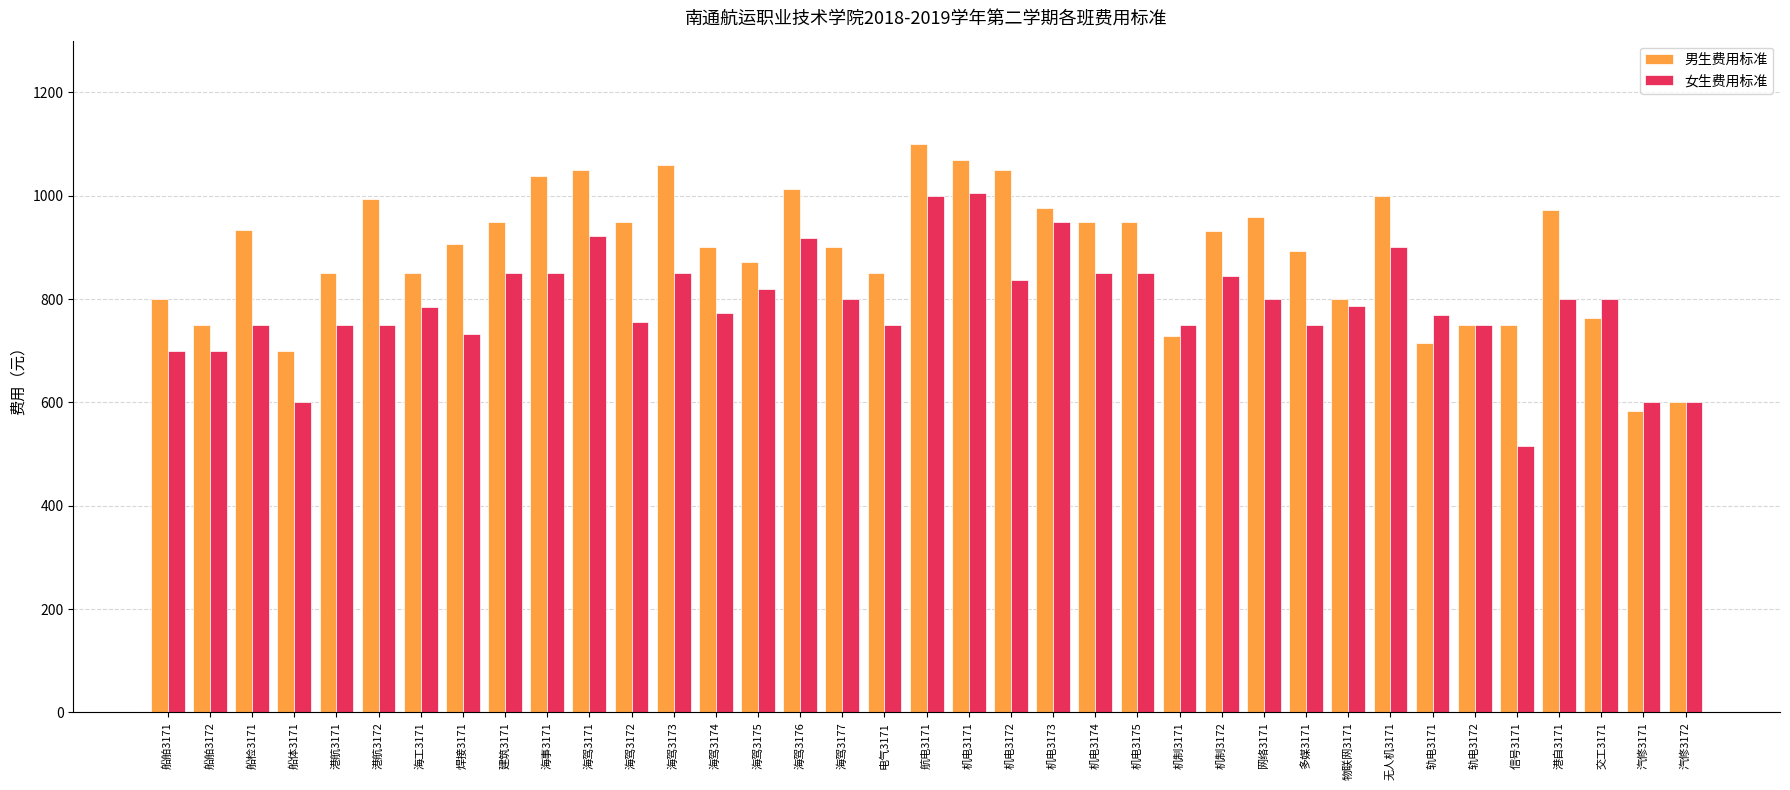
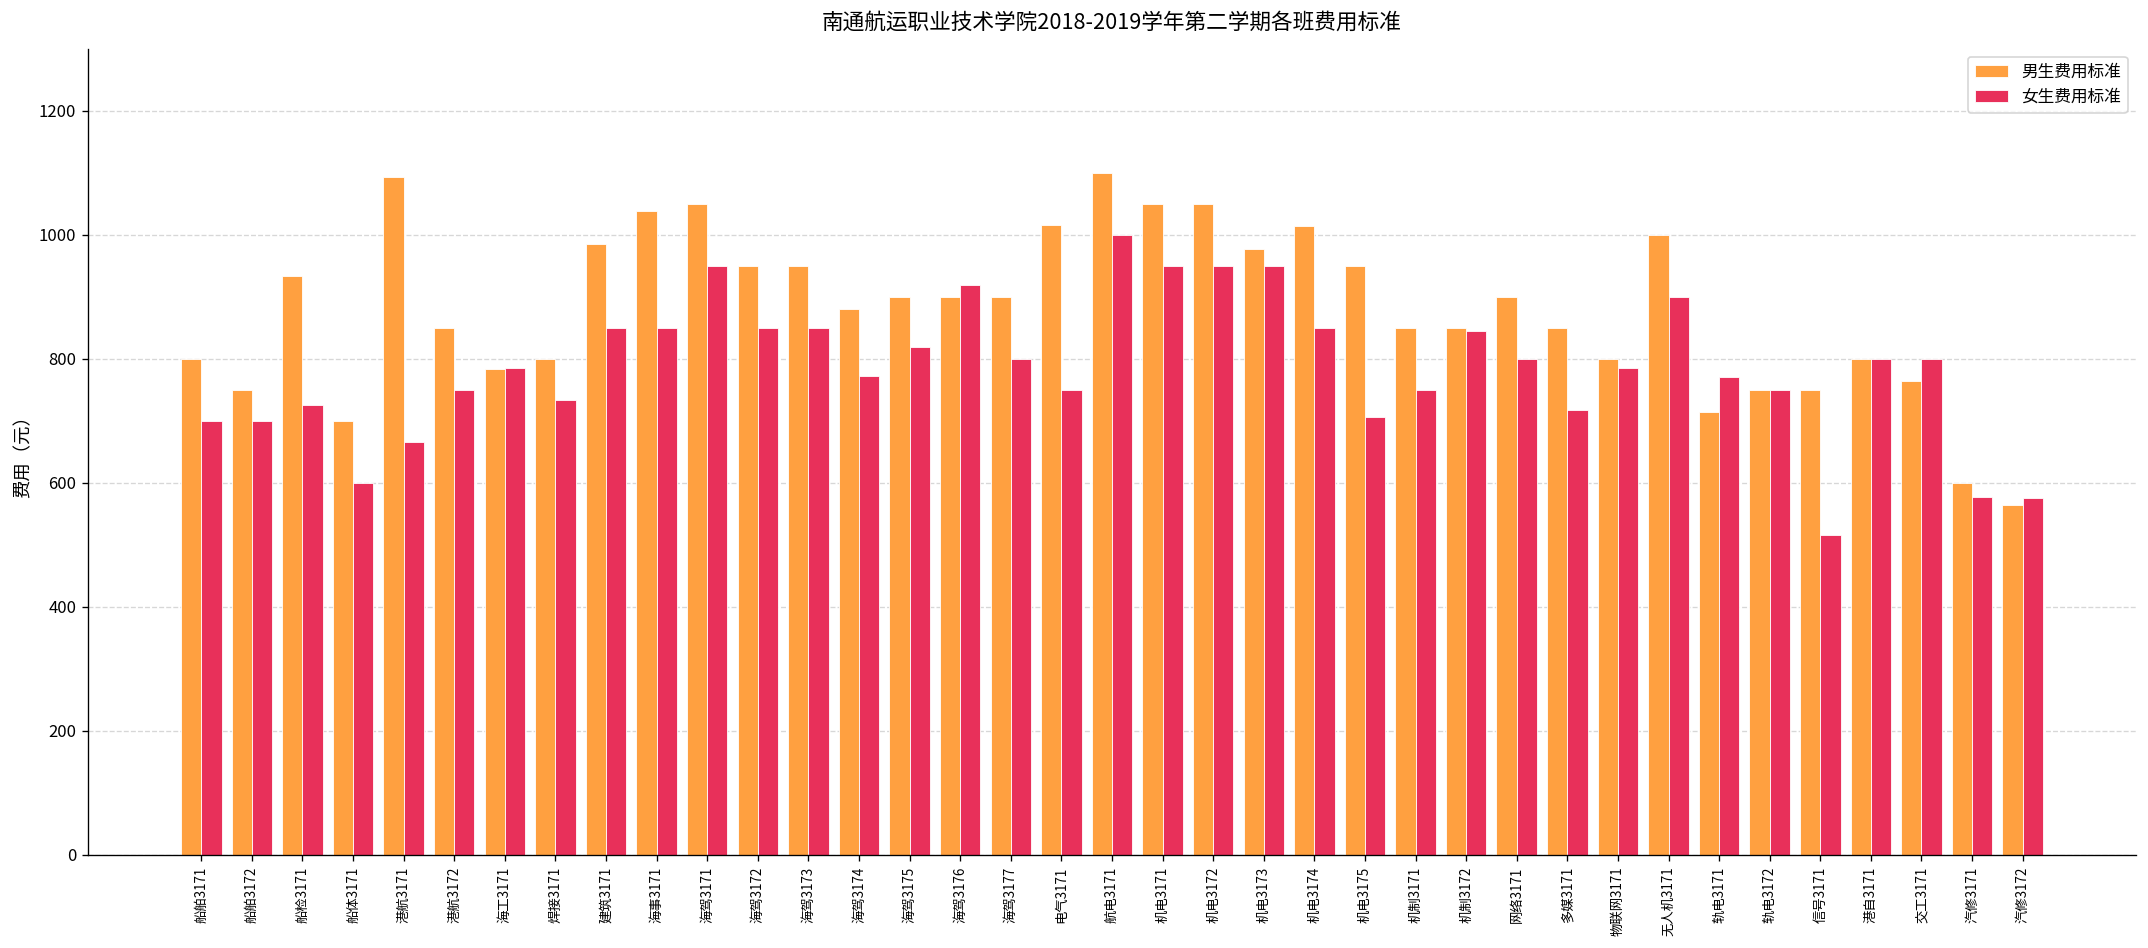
  {
    "男生费用标准": {
      "船舶3171": 800,
      "船舶3172": 750,
      "船检3171": 930,
      "船体3171": 700,
-     "港航3171": 850,
-     "港航3172": 990,
-     "海工3171": 850,
-     "焊接3171": 910,
-     "建筑3171": 950,
+     "港航3171": 1090,
+     "港航3172": 850,
+     "海工3171": 780,
+     "焊接3171": 800,
+     "建筑3171": 990,
      "海事3171": 1040,
      "海驾3171": 1050,
      "海驾3172": 950,
-     "海驾3173": 1060,
-     "海驾3174": 900,
-     "海驾3175": 870,
-     "海驾3176": 1010,
+     "海驾3173": 950,
+     "海驾3174": 880,
+     "海驾3175": 900,
+     "海驾3176": 900,
      "海驾3177": 900,
-     "电气3171": 850,
+     "电气3171": 1020,
      "航电3171": 1100,
-     "机电3171": 1070,
+     "机电3171": 1050,
      "机电3172": 1050,
      "机电3173": 980,
-     "机电3174": 950,
+     "机电3174": 1020,
      "机电3175": 950,
-     "机制3171": 730,
-     "机制3172": 930,
-     "网络3171": 960,
-     "多媒3171": 890,
+     "机制3171": 850,
+     "机制3172": 850,
+     "网络3171": 900,
+     "多媒3171": 850,
      "物联网3171": 800,
      "无人机3171": 1000,
      "轨电3171": 720,
      "轨电3172": 750,
      "信号3171": 750,
-     "港自3171": 970,
+     "港自3171": 800,
      "交工3171": 760,
-     "汽修3171": 580,
-     "汽修3172": 600
+     "汽修3171": 600,
+     "汽修3172": 570
    },
    "女生费用标准": {
      "船舶3171": 700,
      "船舶3172": 700,
-     "船检3171": 750,
+     "船检3171": 730,
      "船体3171": 600,
-     "港航3171": 750,
+     "港航3171": 670,
      "港航3172": 750,
      "海工3171": 790,
      "焊接3171": 730,
      "建筑3171": 850,
      "海事3171": 850,
-     "海驾3171": 920,
-     "海驾3172": 760,
+     "海驾3171": 950,
+     "海驾3172": 850,
      "海驾3173": 850,
      "海驾3174": 770,
      "海驾3175": 820,
      "海驾3176": 920,
      "海驾3177": 800,
      "电气3171": 750,
      "航电3171": 1000,
-     "机电3171": 1010,
-     "机电3172": 840,
+     "机电3171": 950,
+     "机电3172": 950,
      "机电3173": 950,
      "机电3174": 850,
-     "机电3175": 850,
+     "机电3175": 710,
      "机制3171": 750,
      "机制3172": 850,
      "网络3171": 800,
-     "多媒3171": 750,
+     "多媒3171": 720,
      "物联网3171": 790,
      "无人机3171": 900,
      "轨电3171": 770,
      "轨电3172": 750,
      "信号3171": 520,
      "港自3171": 800,
      "交工3171": 800,
-     "汽修3171": 600,
-     "汽修3172": 600
+     "汽修3171": 580,
+     "汽修3172": 580
    }
  }
